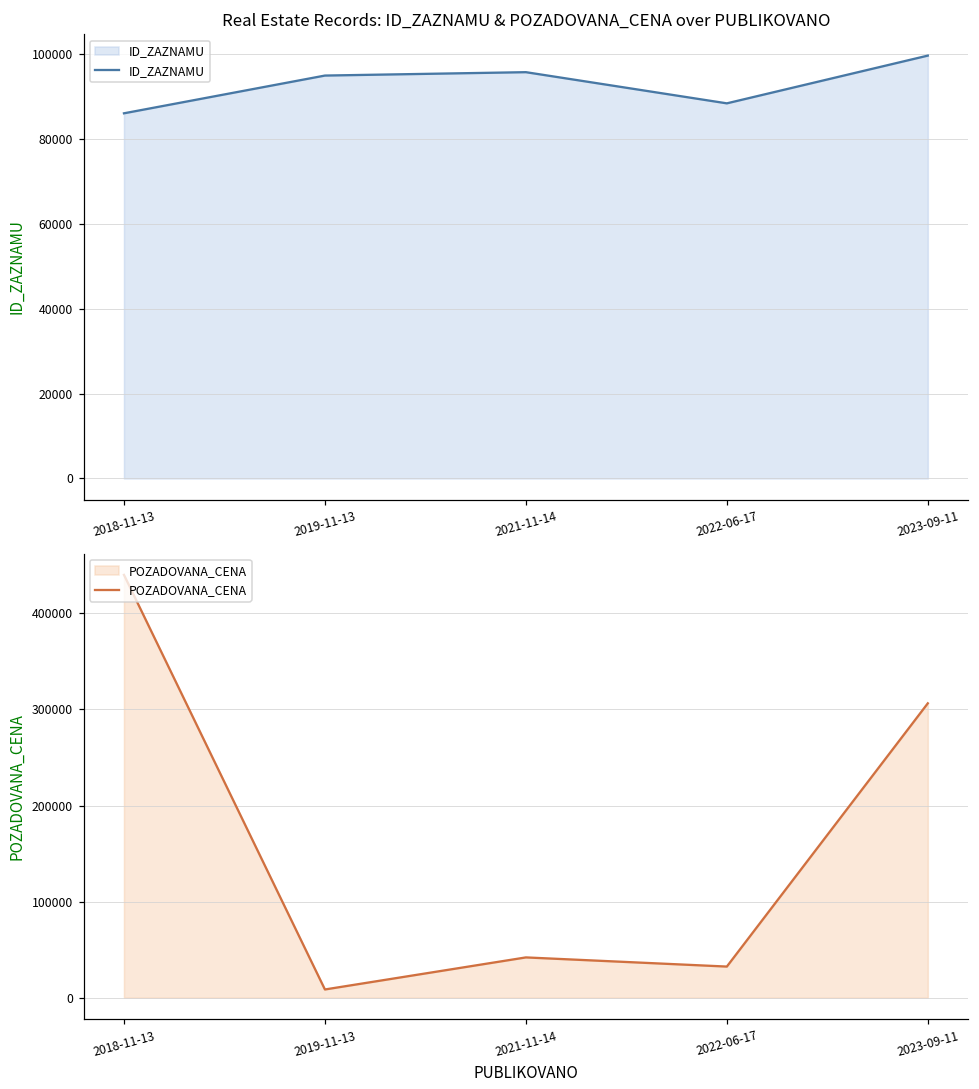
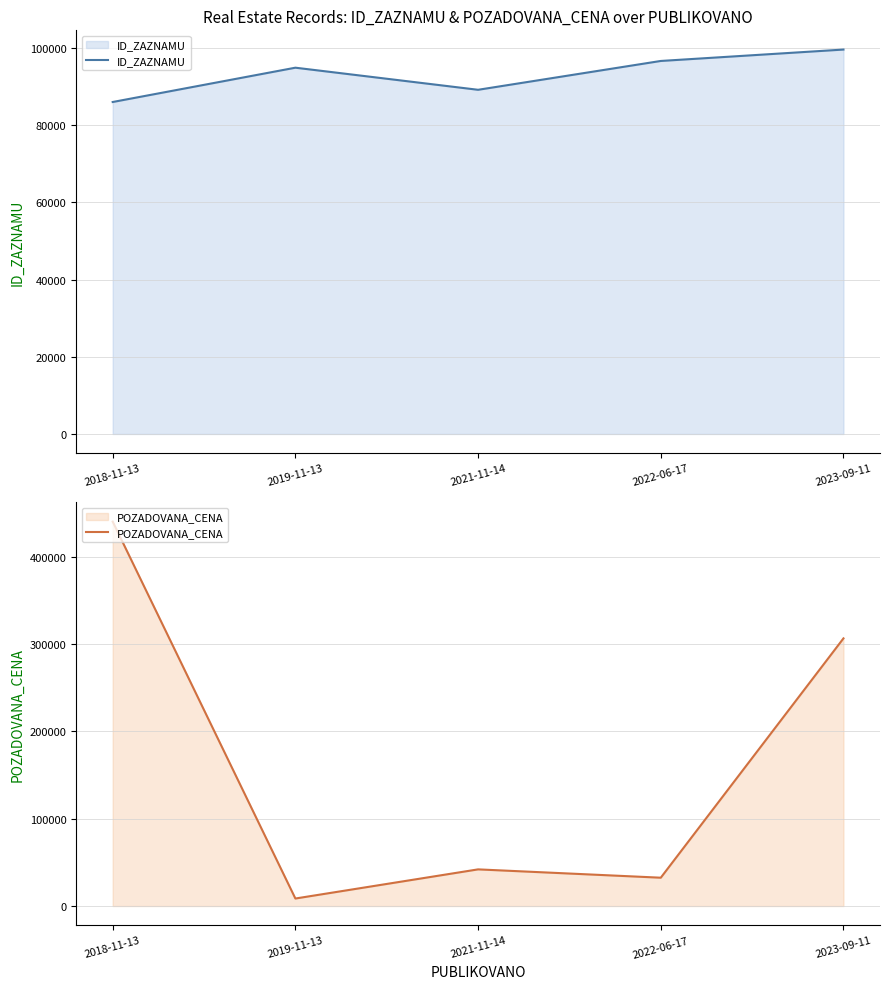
  {
    "Real Estate Records: ID_ZAZNAMU & POZADOVANA_CENA over PUBLIKOVANO": {
      "2018-11-13": 86000,
      "2019-11-13": 95000,
-     "2021-11-14": 96000,
-     "2022-06-17": 88000,
+     "2021-11-14": 89000,
+     "2022-06-17": 97000,
      "2023-09-11": 100000
    }
  }
